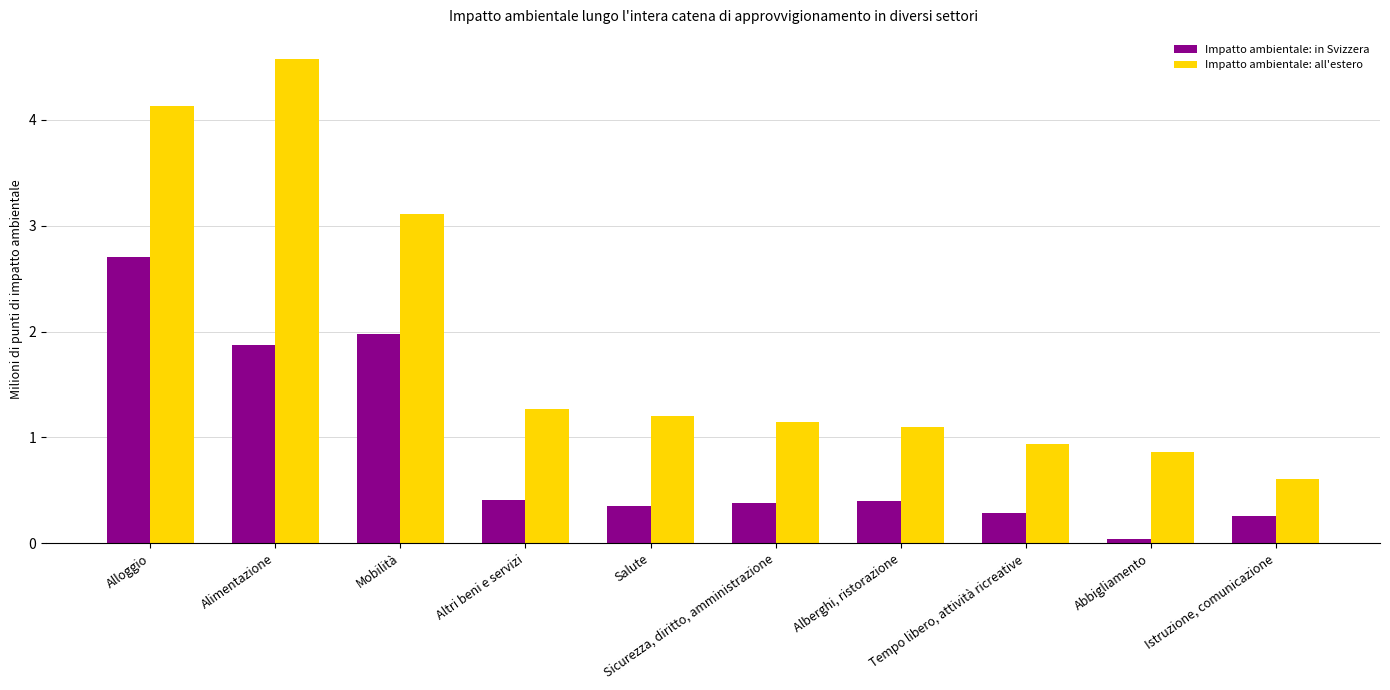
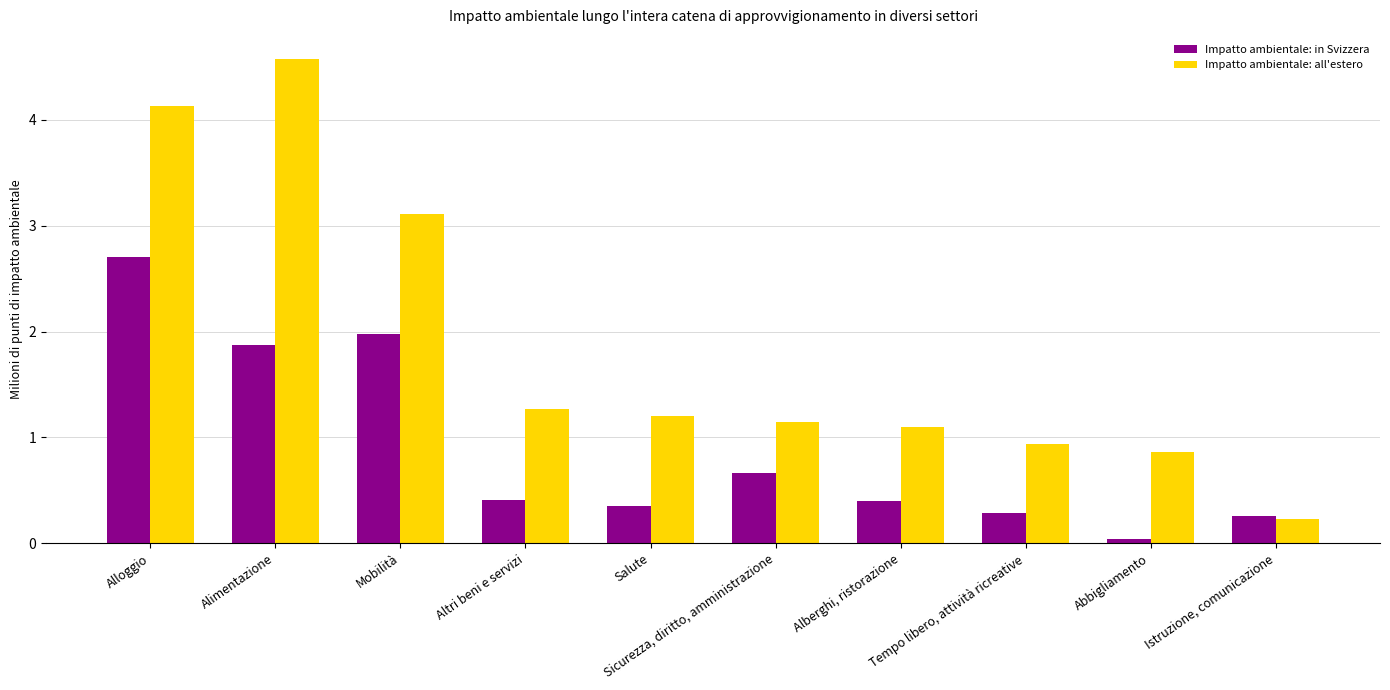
  {
    "Impatto ambientale: in Svizzera": {
      "Alloggio": 2.70,
      "Alimentazione": 1.87,
      "Mobilità": 1.98,
      "Altri beni e servizi": 0.41,
      "Salute": 0.35,
-     "Sicurezza, diritto, amministrazione": 0.38,
+     "Sicurezza, diritto, amministrazione": 0.67,
      "Alberghi, ristorazione": 0.40,
      "Tempo libero, attività ricreative": 0.29,
      "Abbigliamento": 0.04,
      "Istruzione, comunicazione": 0.26
    },
    "Impatto ambientale: all'estero": {
      "Alloggio": 4.13,
      "Alimentazione": 4.57,
      "Mobilità": 3.11,
      "Altri beni e servizi": 1.26,
      "Salute": 1.20,
      "Sicurezza, diritto, amministrazione": 1.15,
      "Alberghi, ristorazione": 1.09,
      "Tempo libero, attività ricreative": 0.94,
      "Abbigliamento": 0.86,
-     "Istruzione, comunicazione": 0.60
+     "Istruzione, comunicazione": 0.23
    }
  }
